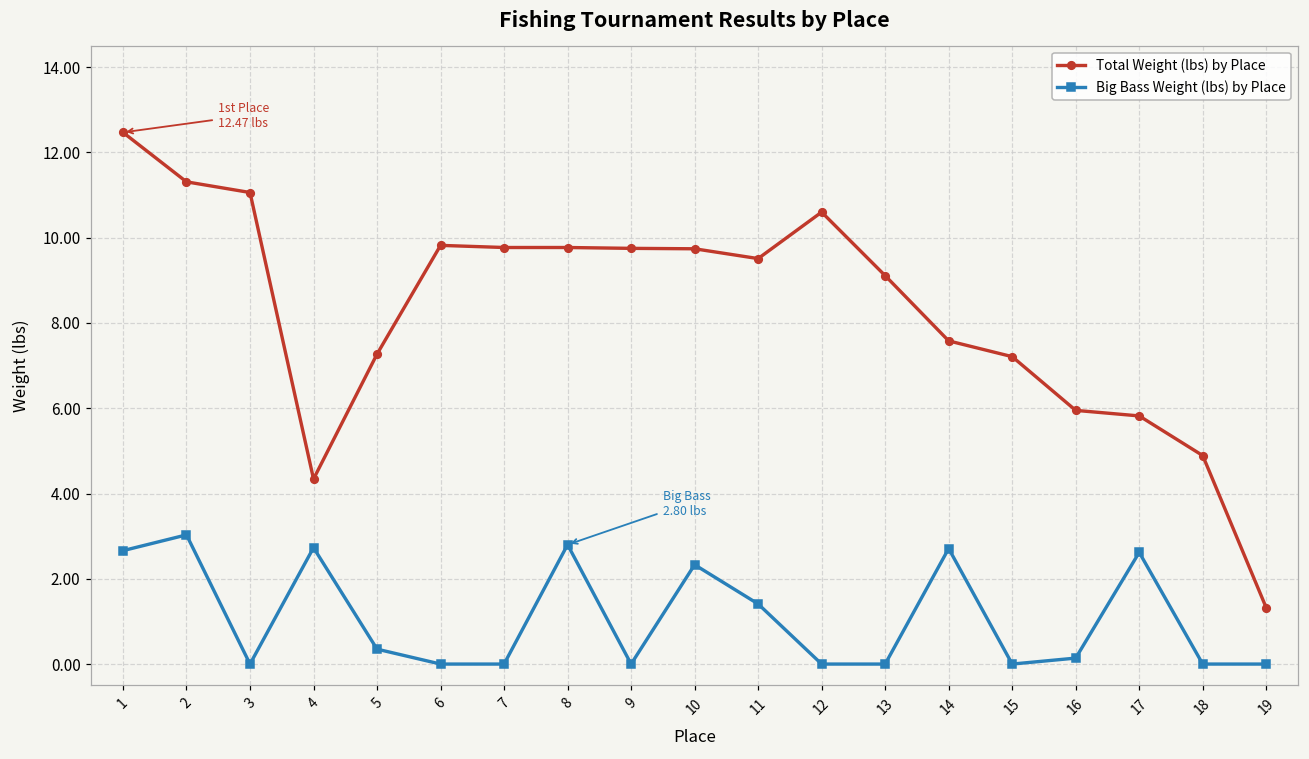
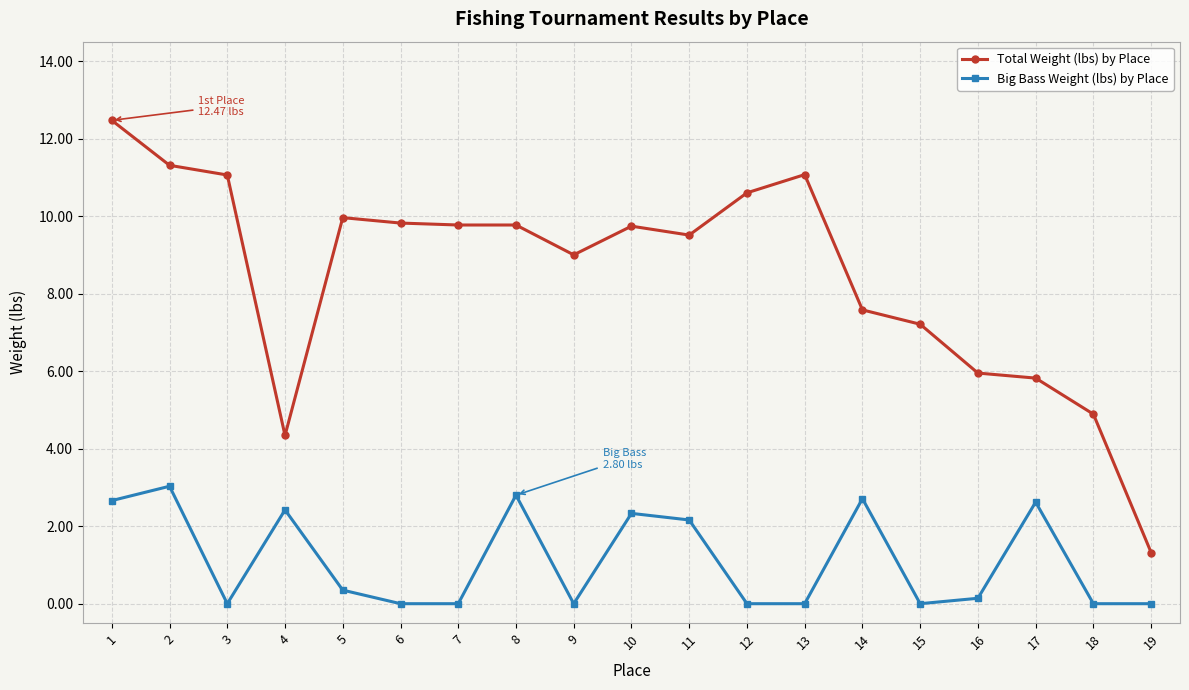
  {
    "Total Weight (lbs) by Place": {
      "2": 11.3,
      "3": 11.1,
      "4": 4.3,
-     "5": 7.3,
+     "5": 10.0,
      "6": 9.8,
      "7": 9.8,
      "8": 9.8,
-     "9": 9.8,
+     "9": 9.0,
      "10": 9.7,
      "11": 9.5,
      "12": 10.6,
-     "13": 9.1,
+     "13": 11.1,
      "14": 7.6,
      "15": 7.2,
      "16": 6.0,
      "17": 5.8,
      "18": 4.9,
      "19": 1.3
    },
    "Big Bass Weight (lbs) by Place": {
      "1": 2.7,
      "2": 3.0,
      "3": 0.0,
-     "4": 2.7,
+     "4": 2.4,
      "5": 0.4,
      "6": 0.0,
      "7": 0.0,
      "9": 0.0,
      "10": 2.3,
-     "11": 1.4,
+     "11": 2.2,
      "12": 0.0,
      "13": 0.0,
      "14": 2.7,
      "15": 0.0,
      "16": 0.1,
      "17": 2.6,
      "18": 0.0,
      "19": 0.0
    }
  }
